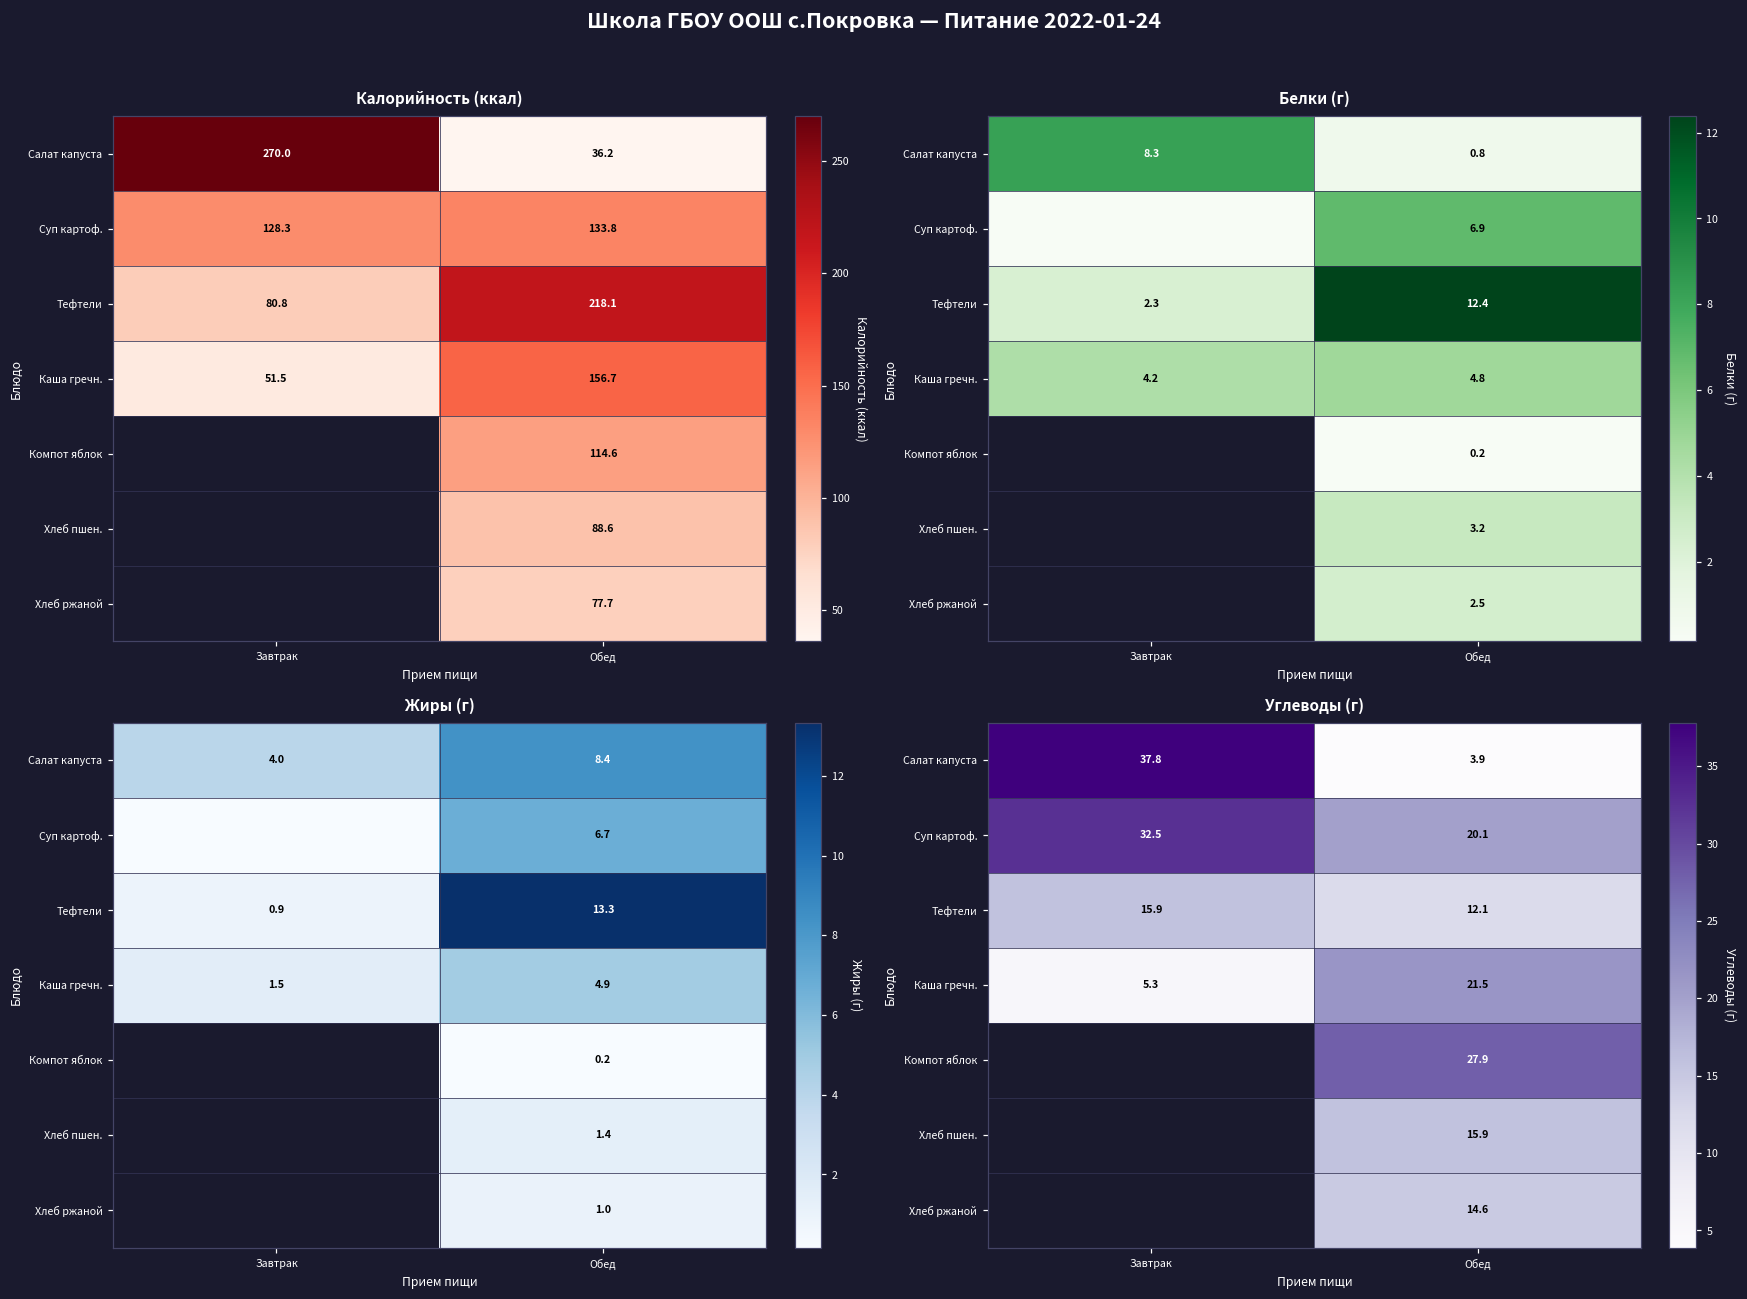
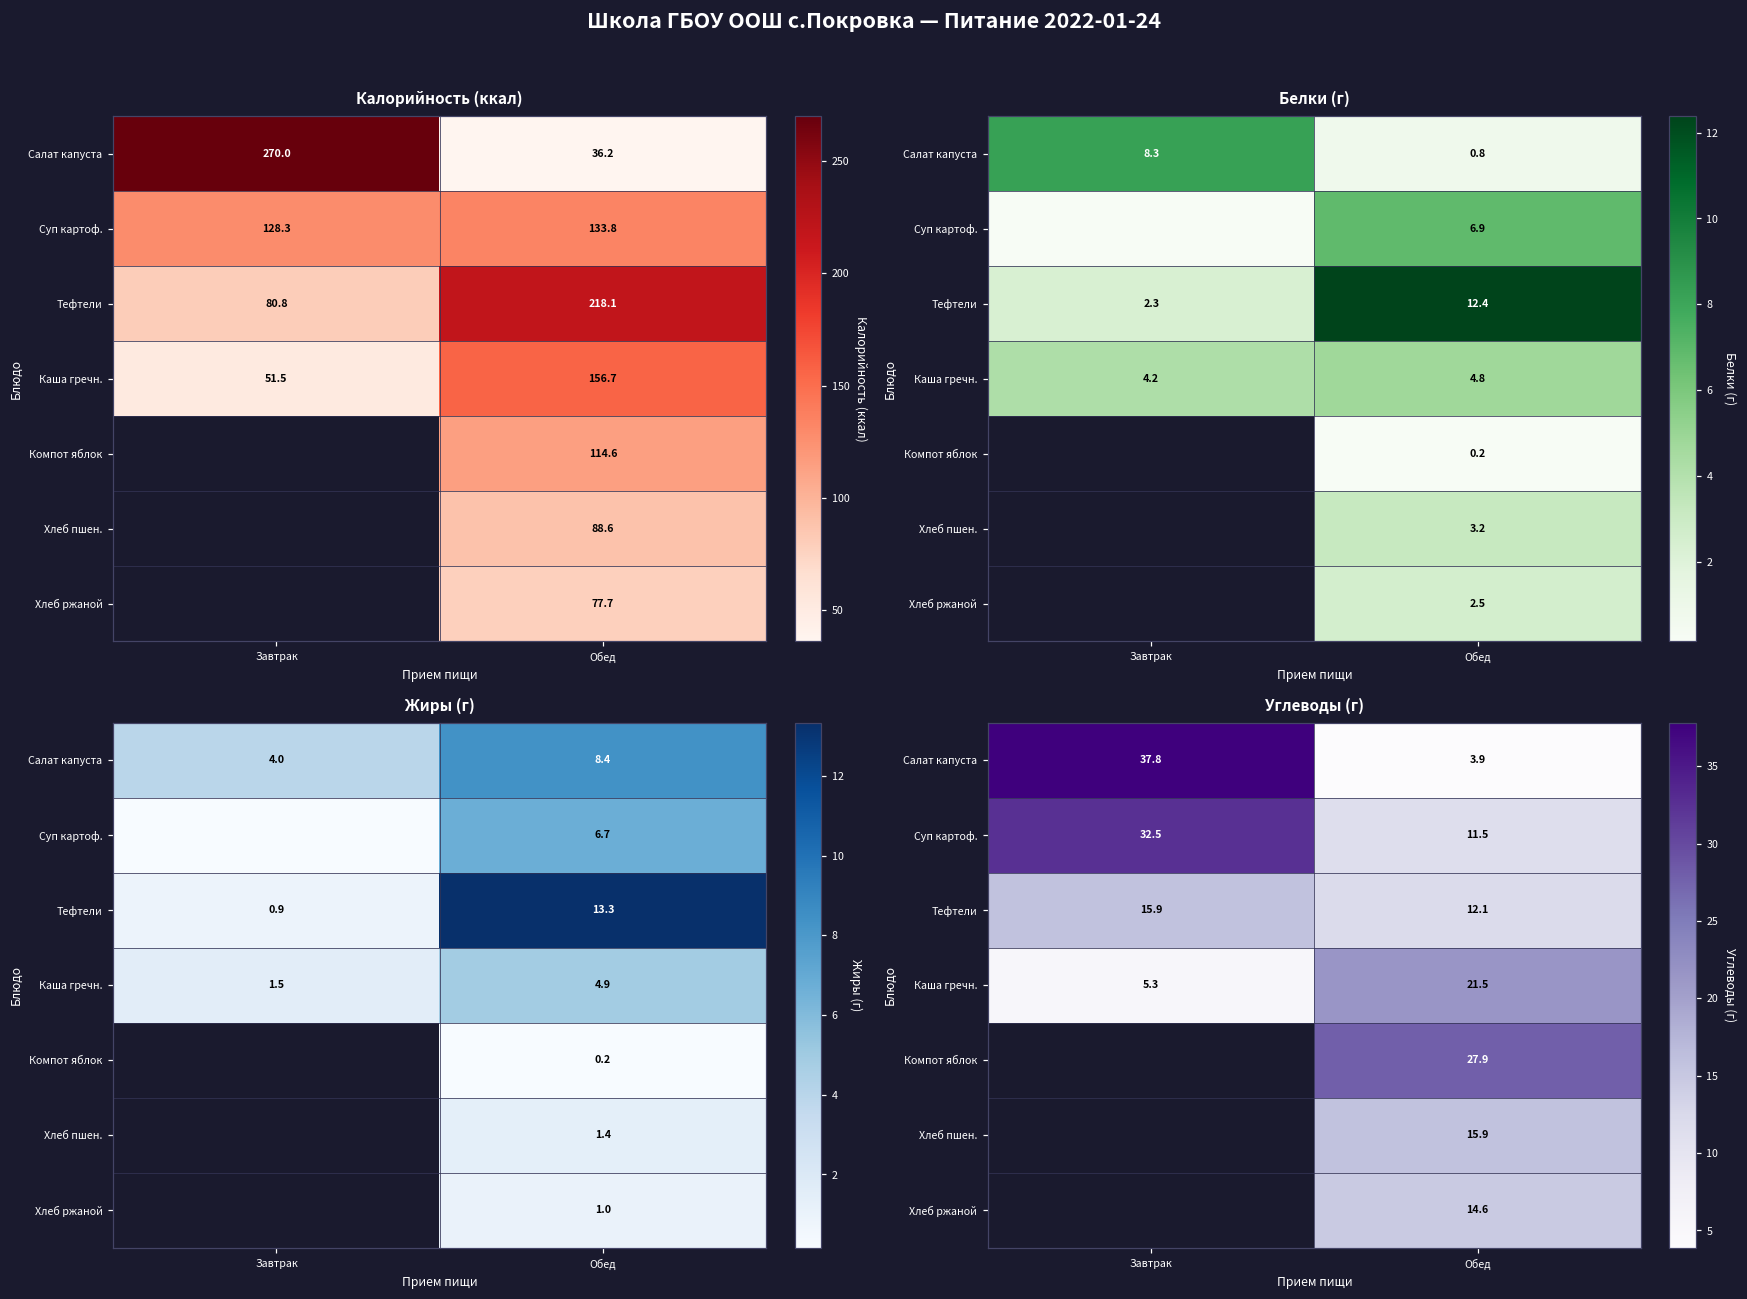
  {
    "Калорийность (ккал)": {
      "Салат капуста": {
        "Завтрак": 270.0,
        "Обед": 36.2
      },
      "Суп картоф.": {
        "Завтрак": 128.3,
        "Обед": 133.8
      },
      "Тефтели": {
        "Завтрак": 80.8,
        "Обед": 218.1
      },
      "Каша гречн.": {
        "Завтрак": 51.5,
        "Обед": 156.7
      },
      "Компот яблок": {
        "Обед": 114.6
      },
      "Хлеб пшен.": {
        "Обед": 88.6
      },
      "Хлеб ржаной": {
        "Обед": 77.7
      }
    },
    "Белки (г)": {
      "Салат капуста": {
        "Завтрак": 8.3,
        "Обед": 0.8
      },
      "Суп картоф.": {
        "Обед": 6.9
      },
      "Тефтели": {
        "Завтрак": 2.3,
        "Обед": 12.4
      },
      "Каша гречн.": {
        "Завтрак": 4.2,
        "Обед": 4.8
      },
      "Компот яблок": {
        "Обед": 0.2
      },
      "Хлеб пшен.": {
        "Обед": 3.2
      },
      "Хлеб ржаной": {
        "Обед": 2.5
      }
    },
    "Жиры (г)": {
      "Салат капуста": {
        "Завтрак": 4.0,
        "Обед": 8.4
      },
      "Суп картоф.": {
        "Обед": 6.7
      },
      "Тефтели": {
        "Завтрак": 0.9,
        "Обед": 13.3
      },
      "Каша гречн.": {
        "Завтрак": 1.5,
        "Обед": 4.9
      },
      "Компот яблок": {
        "Обед": 0.2
      },
      "Хлеб пшен.": {
        "Обед": 1.4
      },
      "Хлеб ржаной": {
        "Обед": 1.0
      }
    },
    "Углеводы (г)": {
      "Салат капуста": {
        "Завтрак": 37.8,
        "Обед": 3.9
      },
      "Суп картоф.": {
        "Завтрак": 32.5,
-       "Обед": 20.1
+       "Обед": 11.5
      },
      "Тефтели": {
        "Завтрак": 15.9,
        "Обед": 12.1
      },
      "Каша гречн.": {
        "Завтрак": 5.3,
        "Обед": 21.5
      },
      "Компот яблок": {
        "Обед": 27.9
      },
      "Хлеб пшен.": {
        "Обед": 15.9
      },
      "Хлеб ржаной": {
        "Обед": 14.6
      }
    }
  }
